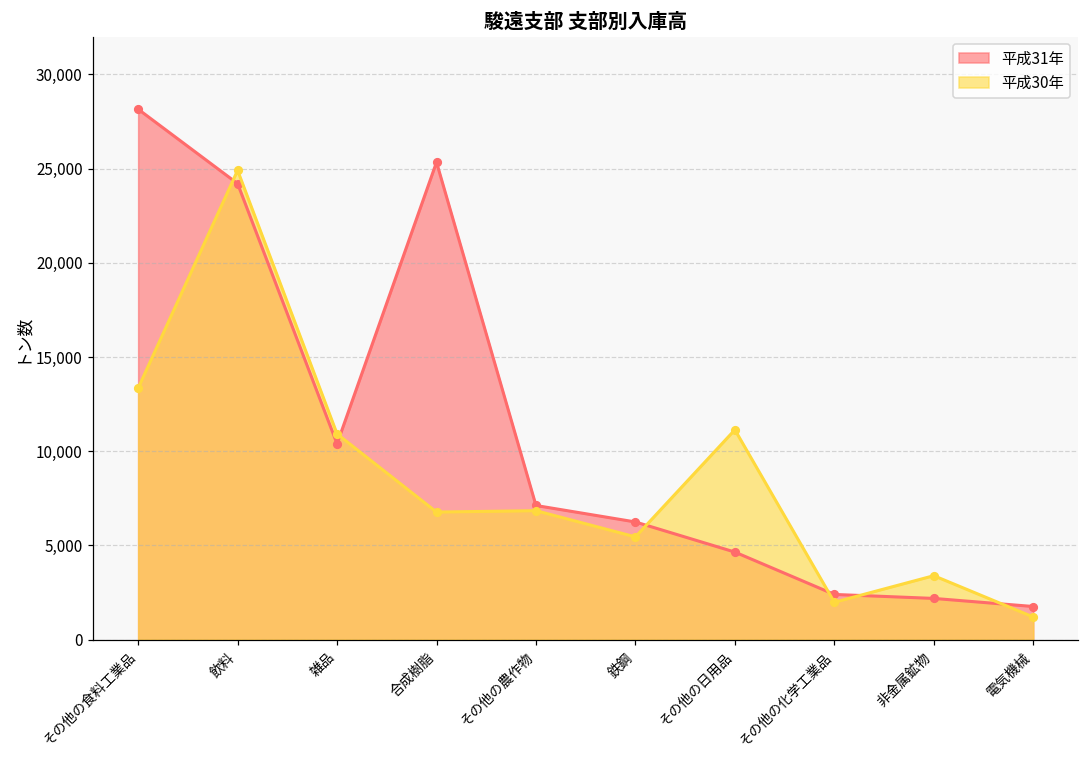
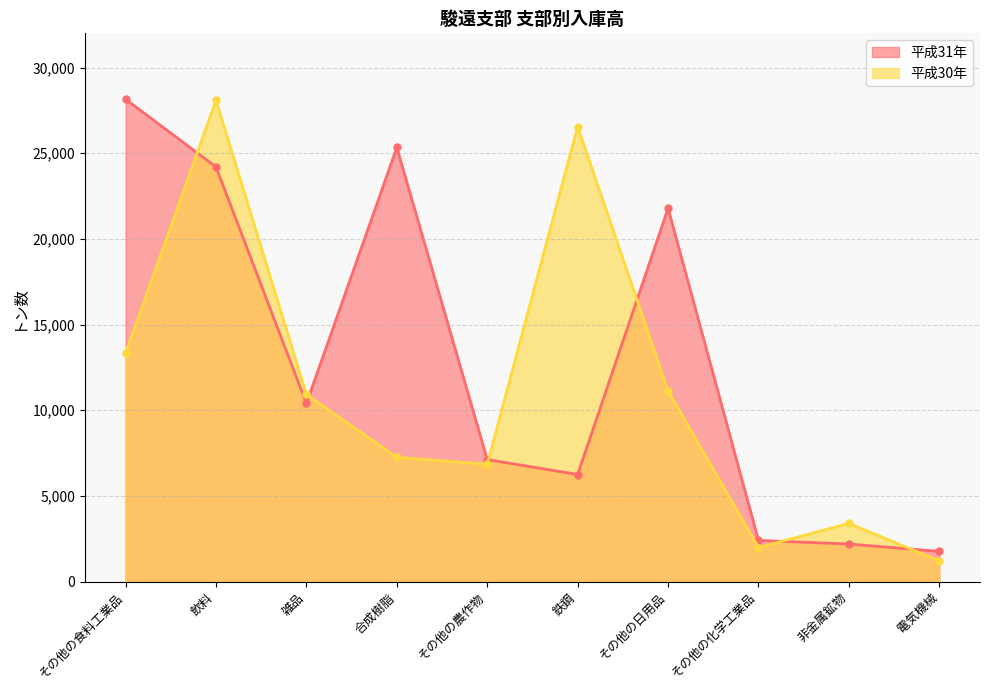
  {
    "平成31年": {
      "その他の食料工業品": "28,200",
      "飲料": "24,200",
      "雑品": "10,400",
      "合成樹脂": "25,300",
      "その他の農作物": "7,100",
      "鉄鋼": "6,200",
-     "その他の日用品": "4,600",
+     "その他の日用品": "21,800",
      "その他の化学工業品": "2,400",
      "非金属鉱物": "2,200",
      "電気機械": "1,800"
    },
    "平成30年": {
      "その他の食料工業品": "13,300",
-     "飲料": "24,900",
+     "飲料": "28,100",
      "雑品": "10,900",
-     "合成樹脂": "6,800",
+     "合成樹脂": "7,300",
      "その他の農作物": "6,800",
-     "鉄鋼": "5,500",
+     "鉄鋼": "26,600",
      "その他の日用品": "11,100",
      "その他の化学工業品": "2,000",
      "非金属鉱物": "3,400",
      "電気機械": "1,200"
    }
  }
